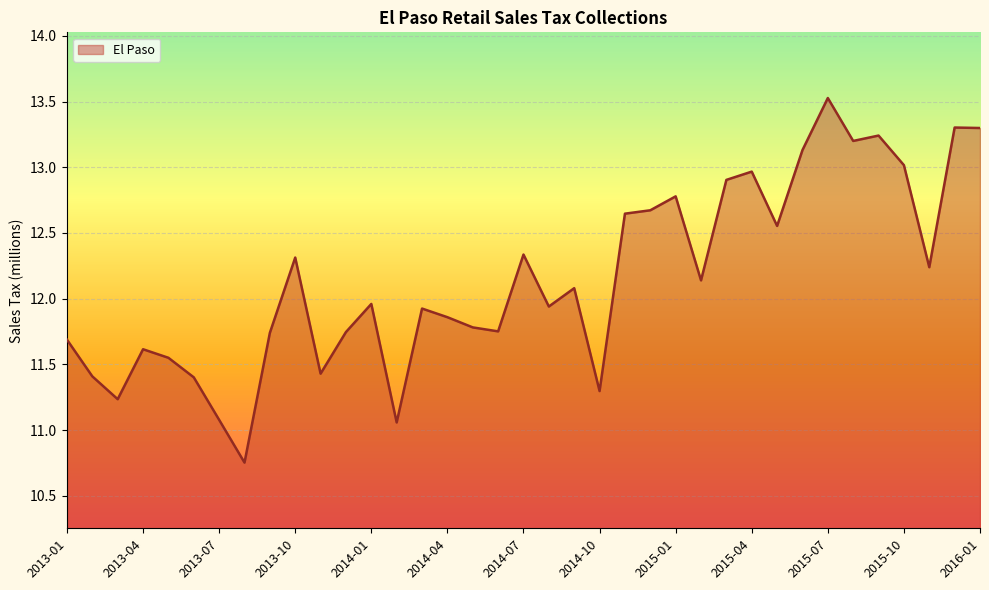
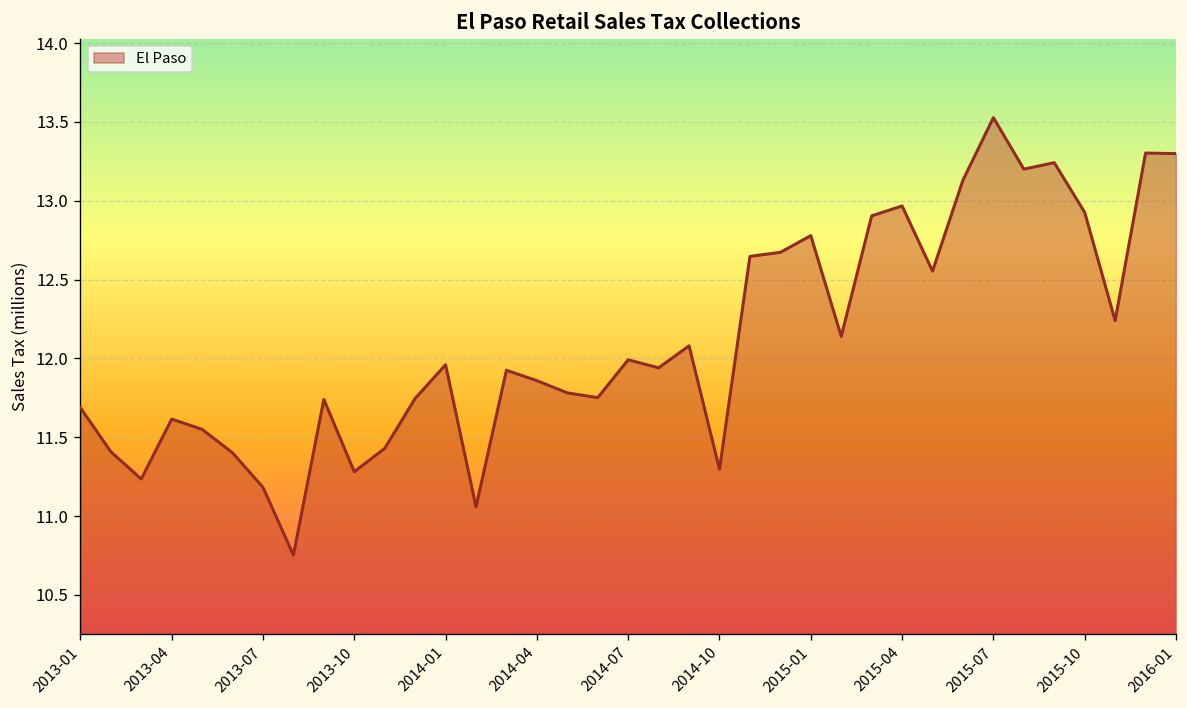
  {
    "2013-01": 11.69,
    "2013-04": 11.61,
-   "2013-07": 11.08,
-   "2013-10": 12.31,
+   "2013-07": 11.18,
+   "2013-10": 11.28,
    "2014-01": 11.96,
    "2014-04": 11.86,
-   "2014-07": 12.34,
+   "2014-07": 11.99,
    "2014-10": 11.30,
    "2015-01": 12.78,
    "2015-04": 12.97,
    "2015-07": 13.53,
-   "2015-10": 13.02,
+   "2015-10": 12.93,
    "2016-01": 13.30
  }
